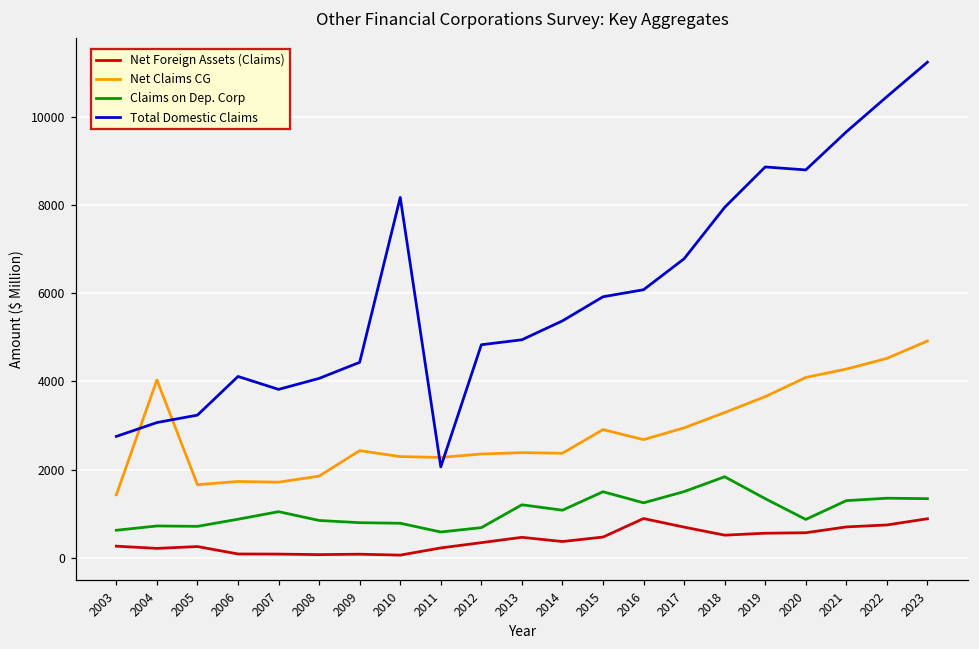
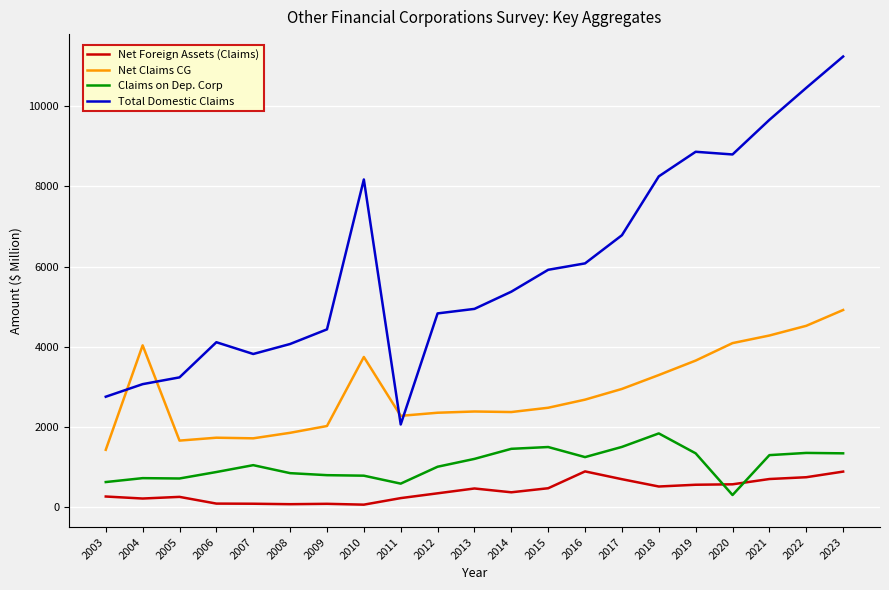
  {
    "Net Foreign Assets (Claims)": {
      "2003": 300,
      "2004": 200,
      "2005": 300,
      "2006": 100,
      "2007": 100,
      "2008": 100,
      "2009": 100,
      "2010": 100,
      "2011": 200,
      "2012": 300,
      "2013": 500,
      "2014": 400,
      "2015": 500,
      "2016": 900,
      "2017": 700,
      "2018": 500,
      "2019": 600,
      "2020": 600,
      "2021": 700,
      "2022": 700,
      "2023": 900
    },
    "Net Claims CG": {
      "2003": 1400,
      "2004": 4000,
      "2005": 1700,
      "2006": 1700,
      "2007": 1700,
      "2008": 1900,
-     "2009": 2400,
-     "2010": 2300,
+     "2009": 2000,
+     "2010": 3700,
      "2011": 2300,
      "2012": 2400,
      "2013": 2400,
      "2014": 2400,
-     "2015": 2900,
+     "2015": 2500,
      "2016": 2700,
      "2017": 2900,
      "2018": 3300,
      "2019": 3700,
      "2020": 4100,
      "2021": 4300,
      "2022": 4500,
      "2023": 4900
    },
    "Claims on Dep. Corp": {
      "2003": 600,
      "2004": 700,
      "2005": 700,
      "2006": 900,
      "2007": 1000,
      "2008": 800,
      "2009": 800,
      "2010": 800,
      "2011": 600,
-     "2012": 700,
+     "2012": 1000,
      "2013": 1200,
-     "2014": 1100,
+     "2014": 1500,
      "2015": 1500,
      "2016": 1200,
      "2017": 1500,
      "2018": 1800,
      "2019": 1300,
-     "2020": 900,
+     "2020": 300,
      "2021": 1300,
      "2022": 1400,
      "2023": 1300
    },
    "Total Domestic Claims": {
      "2003": 2800,
      "2004": 3100,
      "2005": 3200,
      "2006": 4100,
      "2007": 3800,
      "2008": 4100,
      "2009": 4400,
      "2010": 8200,
      "2011": 2100,
      "2012": 4800,
      "2013": 4900,
      "2014": 5400,
      "2015": 5900,
      "2016": 6100,
      "2017": 6800,
-     "2018": 7900,
+     "2018": 8300,
      "2019": 8900,
      "2020": 8800,
      "2021": 9700,
      "2022": 10500,
      "2023": 11200
    }
  }
